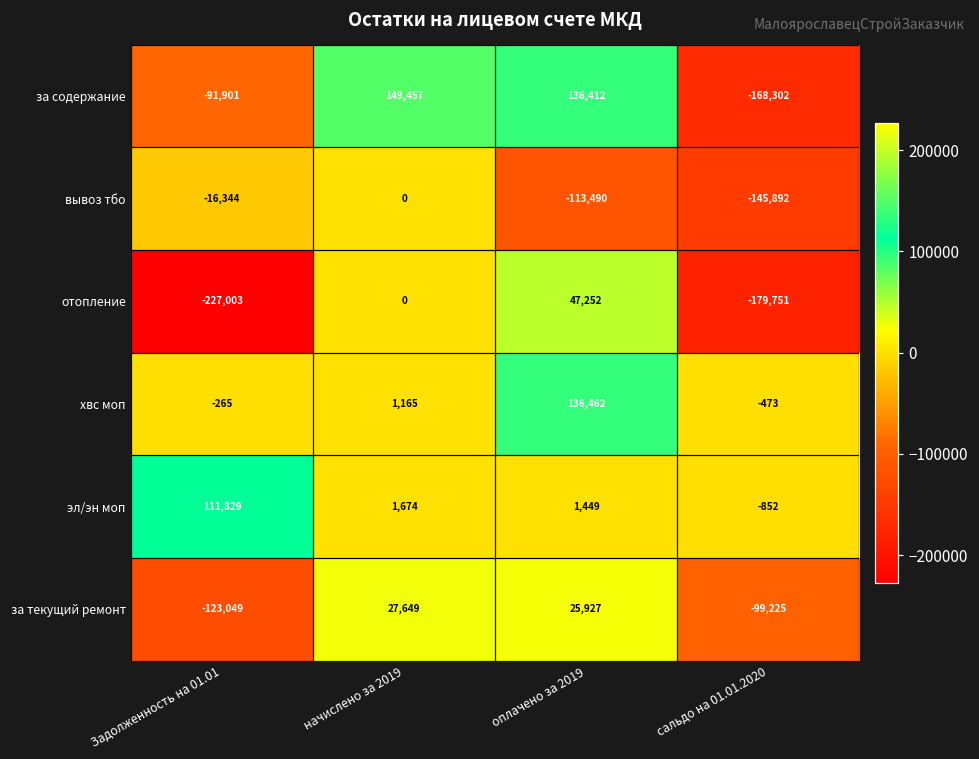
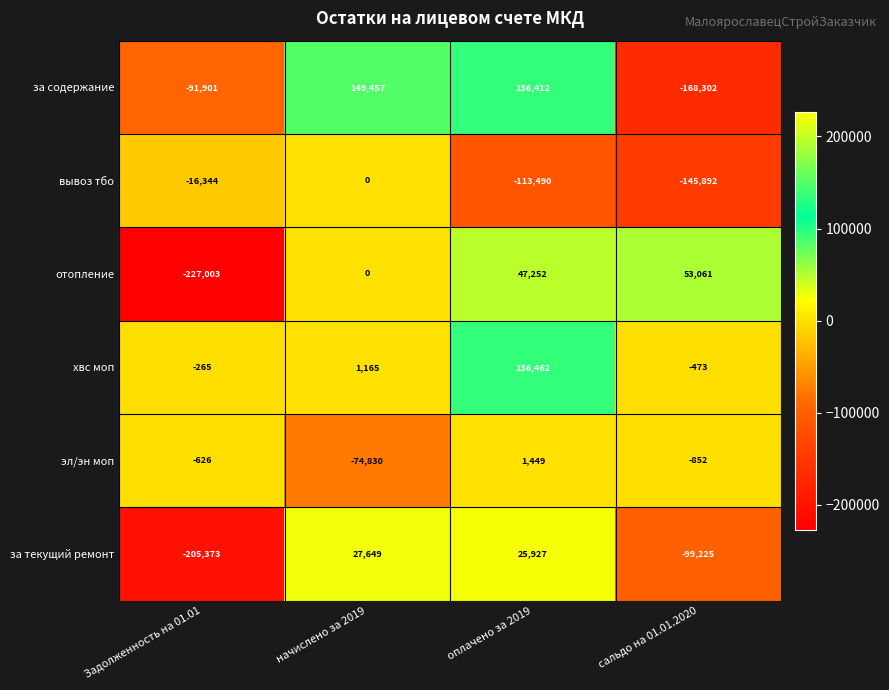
  {
    "за содержание": {
      "Задолженность на 01.01": "-91,901",
      "начислено за 2019": "149,457",
      "оплачено за 2019": "136,412",
      "сальдо на 01.01.2020": "-168,302"
    },
    "вывоз тбо": {
      "Задолженность на 01.01": "-16,344",
      "начислено за 2019": "0",
      "оплачено за 2019": "-113,490",
      "сальдо на 01.01.2020": "-145,892"
    },
    "отопление": {
      "Задолженность на 01.01": "-227,003",
      "начислено за 2019": "0",
      "оплачено за 2019": "47,252",
-     "сальдо на 01.01.2020": "-179,751"
+     "сальдо на 01.01.2020": "53,061"
    },
    "хвс моп": {
      "Задолженность на 01.01": "-265",
      "начислено за 2019": "1,165",
      "оплачено за 2019": "136,462",
      "сальдо на 01.01.2020": "-473"
    },
    "эл/эн моп": {
-     "Задолженность на 01.01": "111,829",
-     "начислено за 2019": "1,674",
+     "Задолженность на 01.01": "-626",
+     "начислено за 2019": "-74,830",
      "оплачено за 2019": "1,449",
      "сальдо на 01.01.2020": "-852"
    },
    "за текущий ремонт": {
-     "Задолженность на 01.01": "-123,049",
+     "Задолженность на 01.01": "-205,373",
      "начислено за 2019": "27,649",
      "оплачено за 2019": "25,927",
      "сальдо на 01.01.2020": "-99,225"
    }
  }
